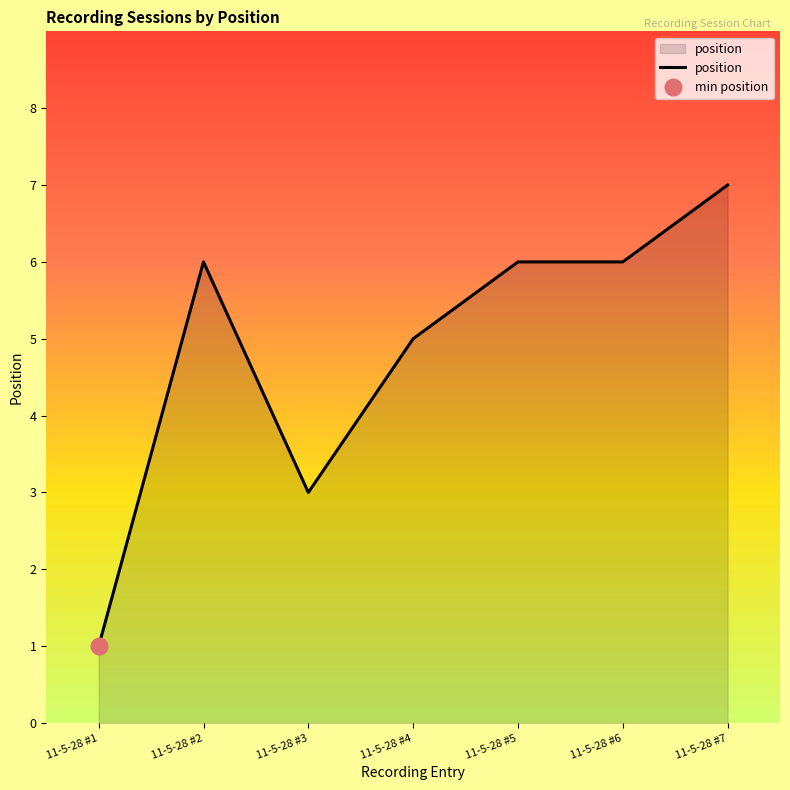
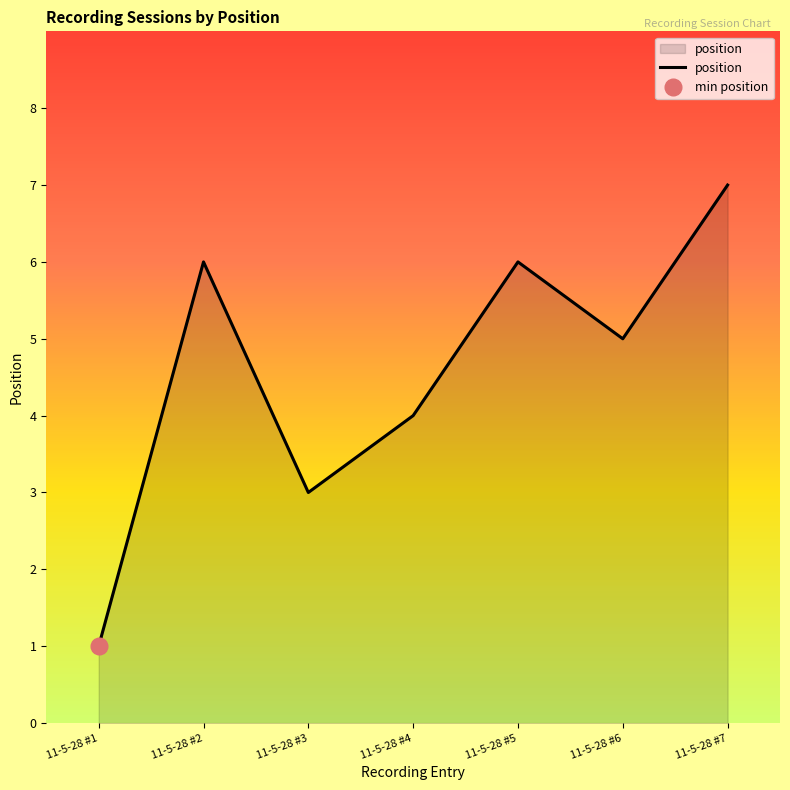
  {
    "position": {
      "11-5-28 #2": 6,
      "11-5-28 #3": 3,
-     "11-5-28 #4": 5,
+     "11-5-28 #4": 4,
      "11-5-28 #5": 6,
-     "11-5-28 #6": 6,
+     "11-5-28 #6": 5,
      "11-5-28 #7": 7
    }
  }
